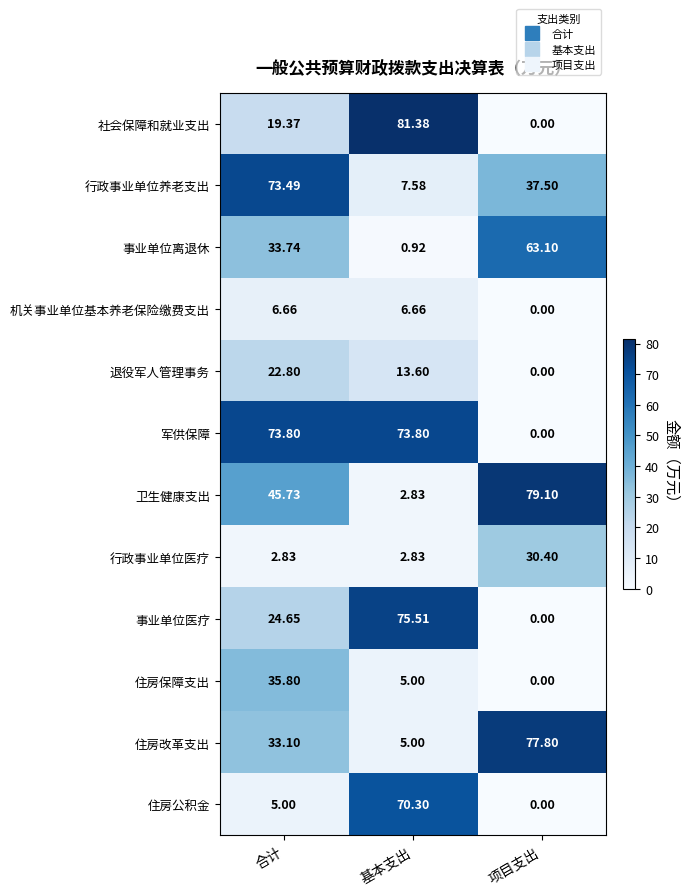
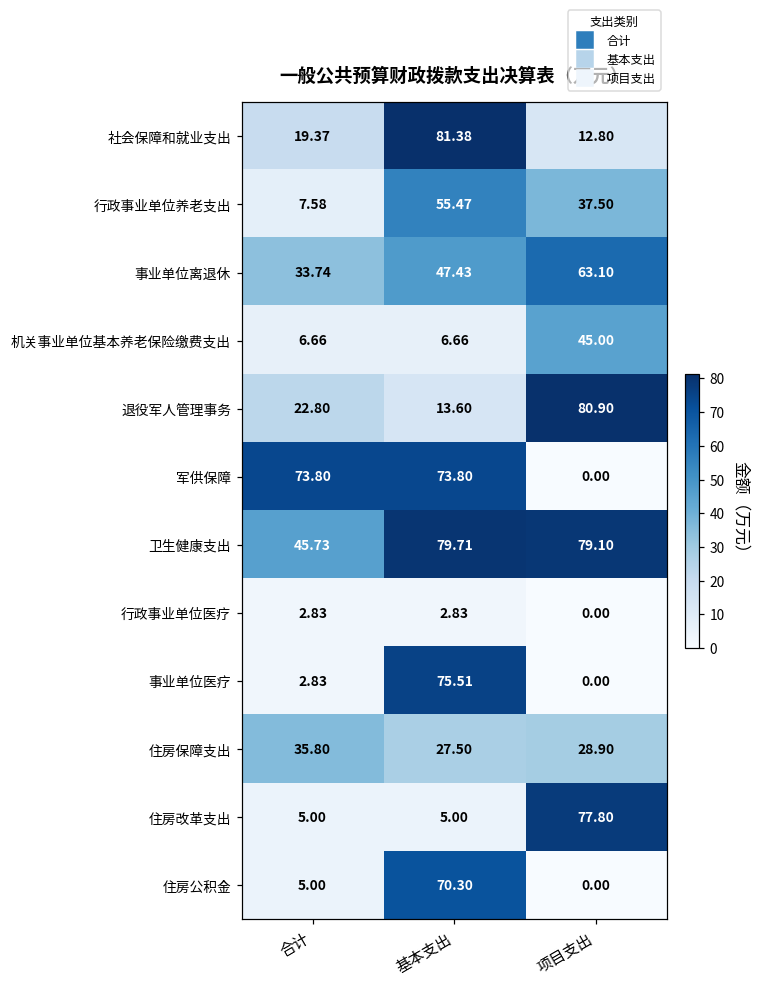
  {
    "社会保障和就业支出": {
      "合计": 19.37,
      "基本支出": 81.38,
-     "项目支出": 0.00
+     "项目支出": 12.80
    },
    "行政事业单位养老支出": {
-     "合计": 73.49,
-     "基本支出": 7.58,
+     "合计": 7.58,
+     "基本支出": 55.47,
      "项目支出": 37.50
    },
    "事业单位离退休": {
      "合计": 33.74,
-     "基本支出": 0.92,
+     "基本支出": 47.43,
      "项目支出": 63.10
    },
    "机关事业单位基本养老保险缴费支出": {
      "合计": 6.66,
      "基本支出": 6.66,
-     "项目支出": 0.00
+     "项目支出": 45.00
    },
    "退役军人管理事务": {
      "合计": 22.80,
      "基本支出": 13.60,
-     "项目支出": 0.00
+     "项目支出": 80.90
    },
    "军供保障": {
      "合计": 73.80,
      "基本支出": 73.80,
      "项目支出": 0.00
    },
    "卫生健康支出": {
      "合计": 45.73,
-     "基本支出": 2.83,
+     "基本支出": 79.71,
      "项目支出": 79.10
    },
    "行政事业单位医疗": {
      "合计": 2.83,
      "基本支出": 2.83,
-     "项目支出": 30.40
+     "项目支出": 0.00
    },
    "事业单位医疗": {
-     "合计": 24.65,
+     "合计": 2.83,
      "基本支出": 75.51,
      "项目支出": 0.00
    },
    "住房保障支出": {
      "合计": 35.80,
-     "基本支出": 5.00,
-     "项目支出": 0.00
+     "基本支出": 27.50,
+     "项目支出": 28.90
    },
    "住房改革支出": {
-     "合计": 33.10,
+     "合计": 5.00,
      "基本支出": 5.00,
      "项目支出": 77.80
    },
    "住房公积金": {
      "合计": 5.00,
      "基本支出": 70.30,
      "项目支出": 0.00
    }
  }
